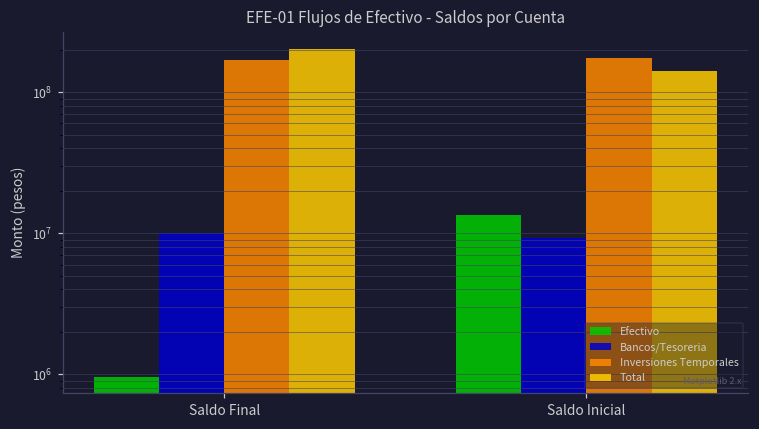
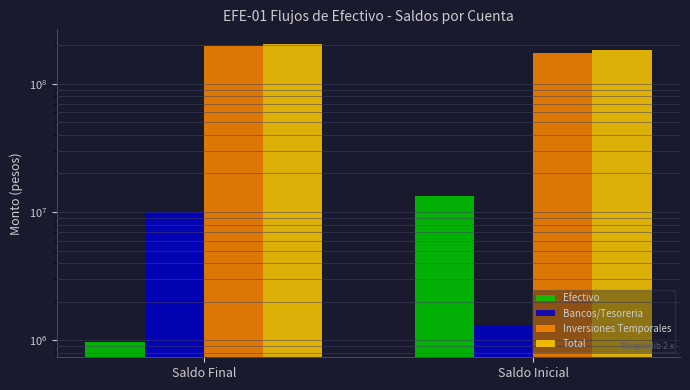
  {
    "Efectivo": {
      "Saldo Final": 1000000,
      "Saldo Inicial": 13000000
    },
    "Bancos/Tesoreria": {
      "Saldo Final": 10000000,
-     "Saldo Inicial": 9000000
+     "Saldo Inicial": 1300000
    },
    "Inversiones Temporales": {
-     "Saldo Final": 170000000,
+     "Saldo Final": 200000000,
      "Saldo Inicial": 170000000
    },
    "Total": {
      "Saldo Final": 200000000,
-     "Saldo Inicial": 140000000
+     "Saldo Inicial": 180000000
    }
  }
